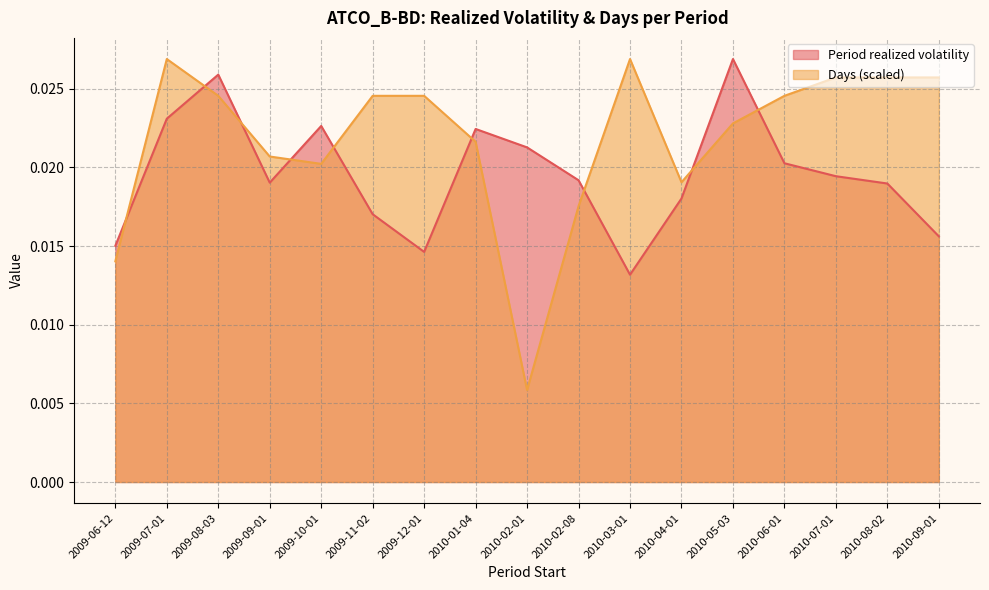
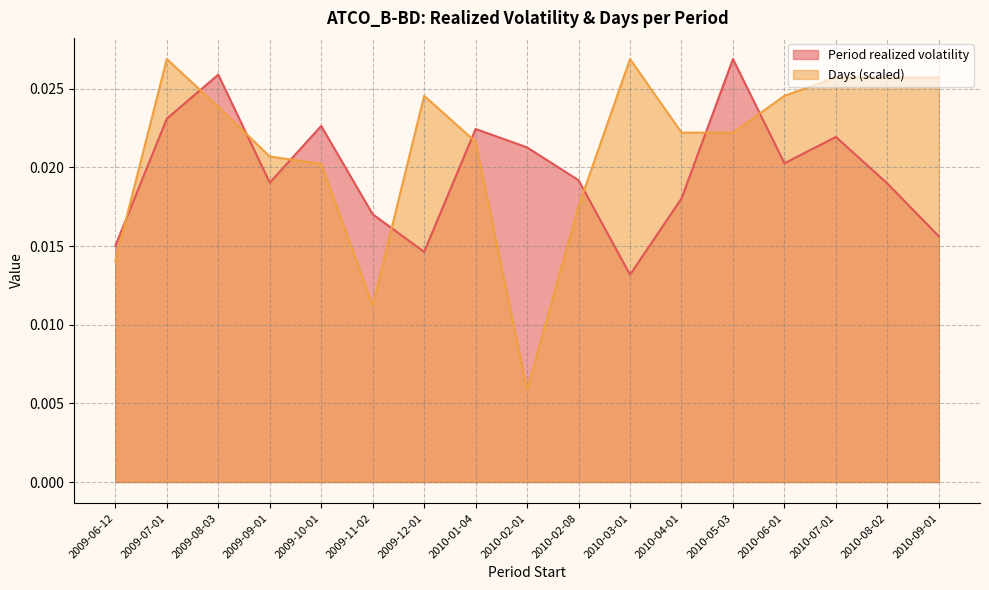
  {
    "Period realized volatility": {
      "2009-06-12": 0.0150,
      "2009-07-01": 0.0231,
      "2009-08-03": 0.0259,
      "2009-09-01": 0.0190,
      "2009-10-01": 0.0226,
      "2009-11-02": 0.0170,
      "2009-12-01": 0.0146,
      "2010-01-04": 0.0224,
      "2010-02-01": 0.0213,
      "2010-02-08": 0.0192,
      "2010-03-01": 0.0132,
      "2010-04-01": 0.0180,
      "2010-05-03": 0.0269,
      "2010-06-01": 0.0203,
-     "2010-07-01": 0.0194,
+     "2010-07-01": 0.0219,
      "2010-08-02": 0.0190,
      "2010-09-01": 0.0156
    },
    "Days (scaled)": {
      "2009-06-12": 0.0140,
      "2009-07-01": 0.0269,
-     "2009-08-03": 0.0246,
+     "2009-08-03": 0.0238,
      "2009-09-01": 0.0207,
      "2009-10-01": 0.0202,
-     "2009-11-02": 0.0246,
+     "2009-11-02": 0.0112,
      "2009-12-01": 0.0246,
      "2010-01-04": 0.0216,
      "2010-02-01": 0.0058,
      "2010-02-08": 0.0175,
      "2010-03-01": 0.0269,
-     "2010-04-01": 0.0191,
-     "2010-05-03": 0.0228,
+     "2010-04-01": 0.0222,
+     "2010-05-03": 0.0222,
      "2010-06-01": 0.0246
    }
  }
